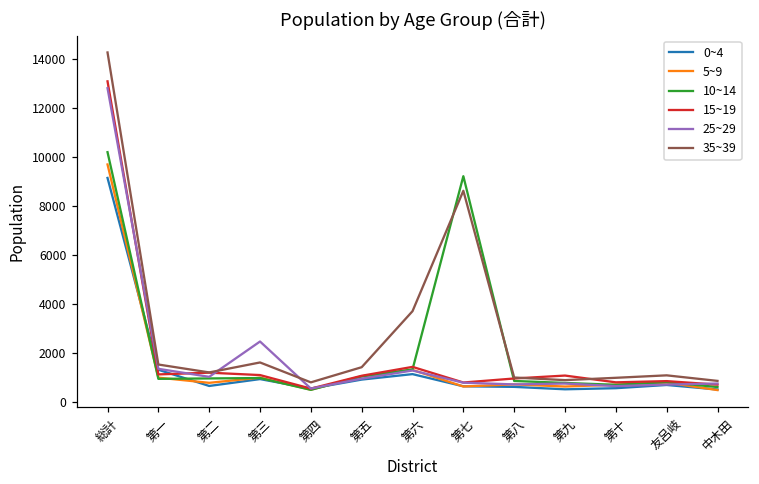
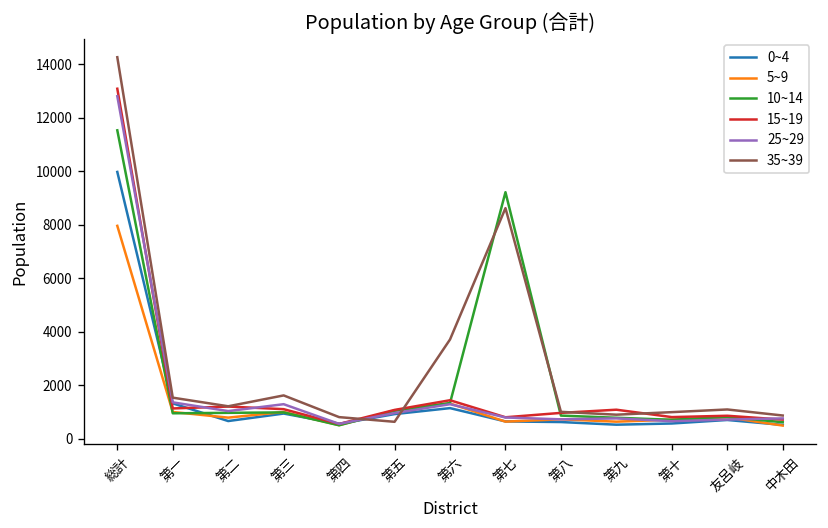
  {
    "0~4": {
-     "総計": 9100,
+     "総計": 10000,
      "第二": 700,
      "第六": 1100
    },
    "5~9": {
-     "総計": 9700,
+     "総計": 8000,
      "第二": 800
    },
    "10~14": {
-     "総計": 10200,
+     "総計": 11500,
      "第七": 9200
    },
    "15~19": {
      "総計": 13100,
      "第一": 1100,
      "第九": 1100
    },
    "25~29": {
      "総計": 12800,
-     "第三": 2500
+     "第三": 1300
    },
    "35~39": {
      "総計": 14300,
      "第一": 1500,
      "第三": 1600,
      "第四": 800,
-     "第五": 1400,
+     "第五": 600,
      "第六": 3700,
      "第七": 8600,
      "第十": 1000,
      "友呂岐": 1100
    }
  }
